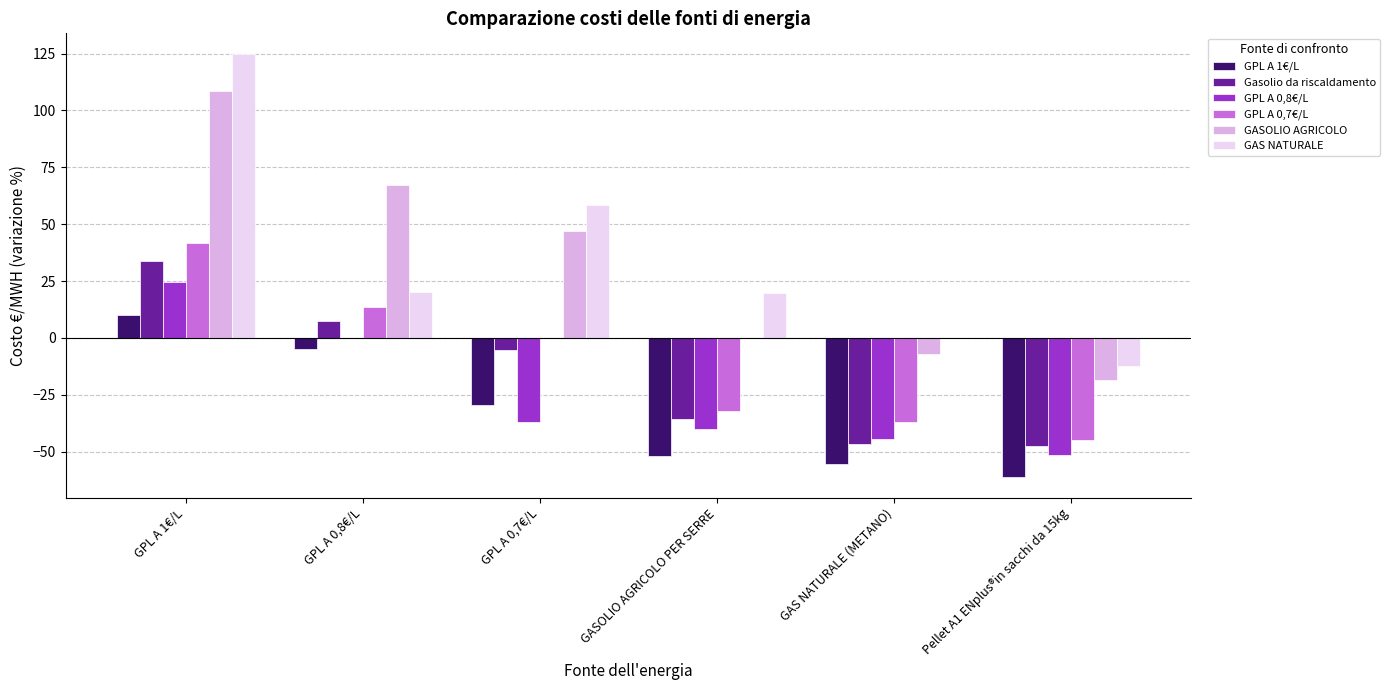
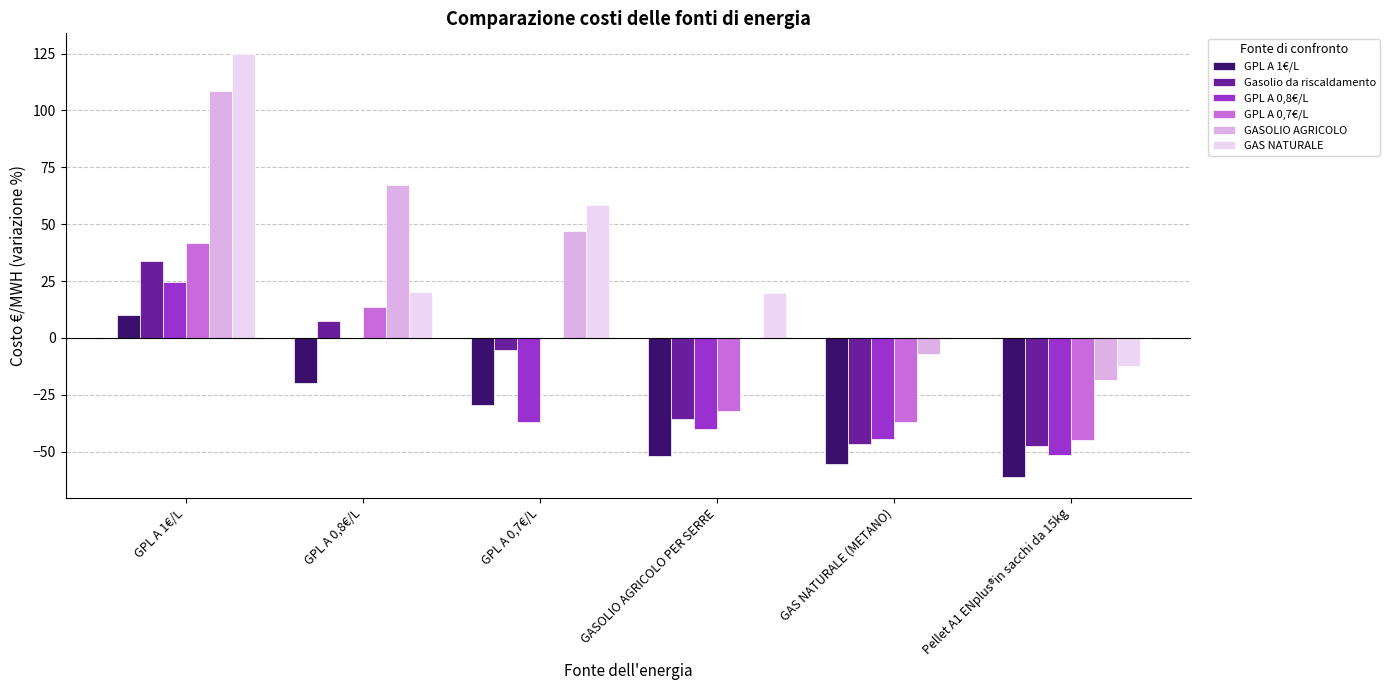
  {
    "GPL A 1€/L": {
      "GPL A 1€/L": 10,
-     "GPL A 0,8€/L": -5,
+     "GPL A 0,8€/L": -20,
      "GPL A 0,7€/L": -29,
      "GASOLIO AGRICOLO PER SERRE": -52,
      "GAS NATURALE (METANO)": -55,
      "Pellet A1 ENplus®in sacchi da 15kg": -61
    },
    "Gasolio da riscaldamento": {
      "GPL A 1€/L": 34,
      "GPL A 0,8€/L": 7,
      "GPL A 0,7€/L": -6,
      "GASOLIO AGRICOLO PER SERRE": -36,
      "GAS NATURALE (METANO)": -47,
      "Pellet A1 ENplus®in sacchi da 15kg": -48
    },
    "GPL A 0,8€/L": {
      "GPL A 1€/L": 25,
      "GPL A 0,8€/L": 0,
      "GPL A 0,7€/L": -37,
      "GASOLIO AGRICOLO PER SERRE": -40,
      "GAS NATURALE (METANO)": -44,
      "Pellet A1 ENplus®in sacchi da 15kg": -51
    },
    "GPL A 0,7€/L": {
      "GPL A 1€/L": 42,
      "GPL A 0,8€/L": 14,
      "GPL A 0,7€/L": 0,
      "GASOLIO AGRICOLO PER SERRE": -32,
      "GAS NATURALE (METANO)": -37,
      "Pellet A1 ENplus®in sacchi da 15kg": -45
    }
  }
